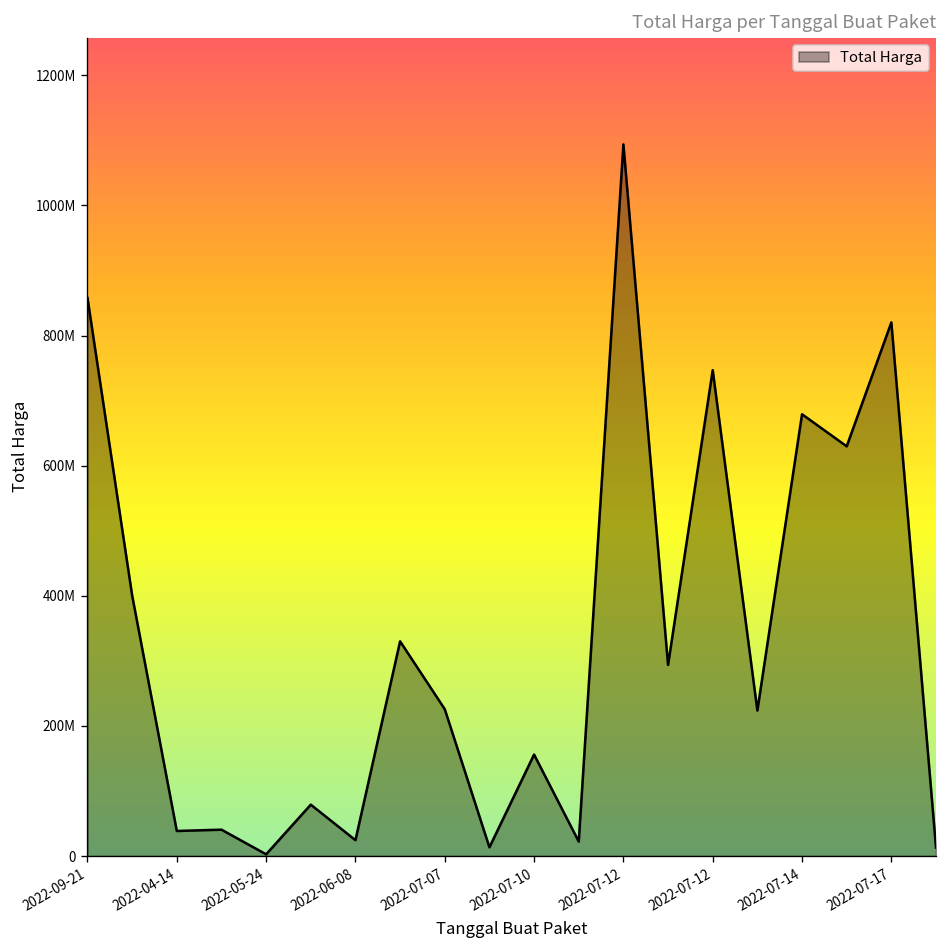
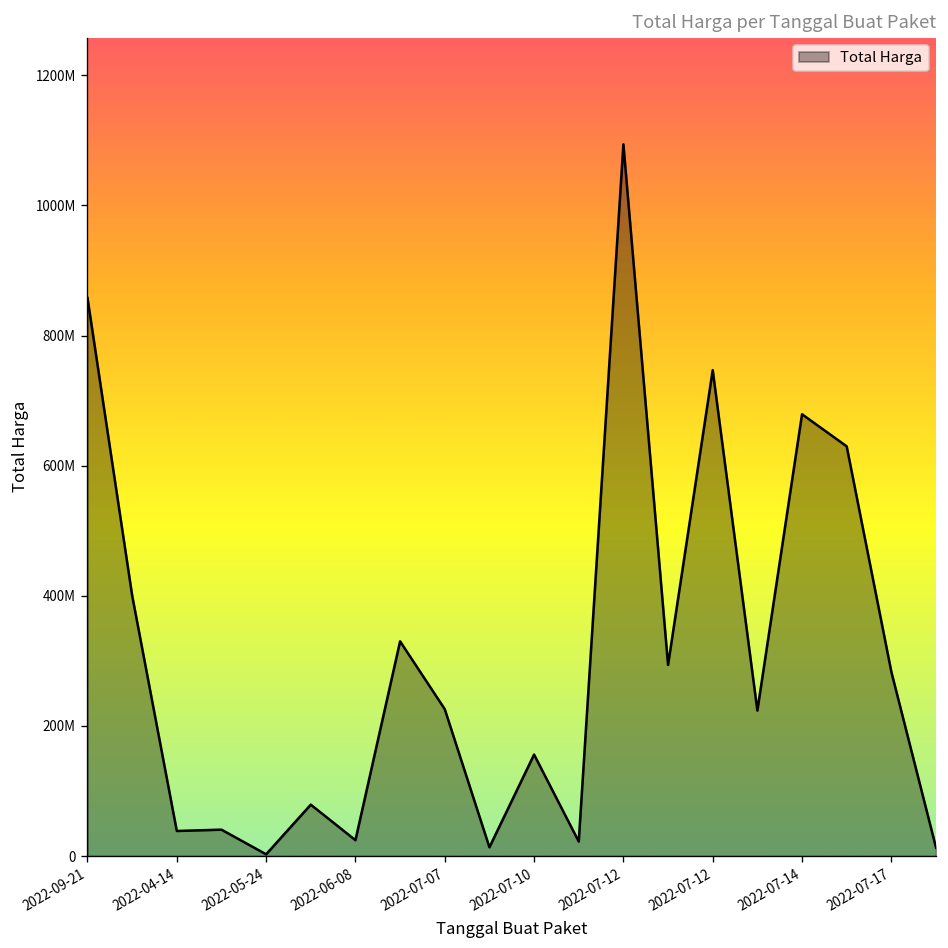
  {
    "2022-09-21": 860000000,
    "2022-04-14": 40000000,
    "2022-05-24": 0,
    "2022-06-08": 20000000,
-   "2022-07-17": 820000000
+   "2022-07-17": 280000000
  }
